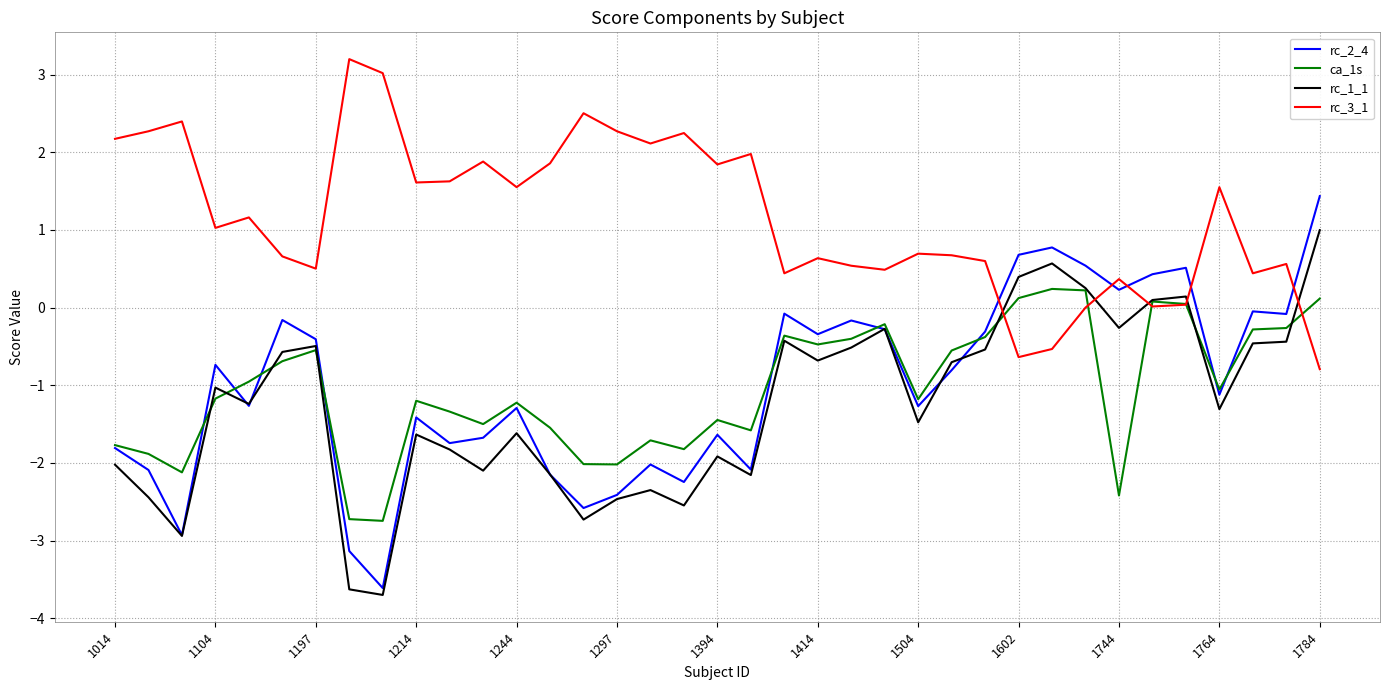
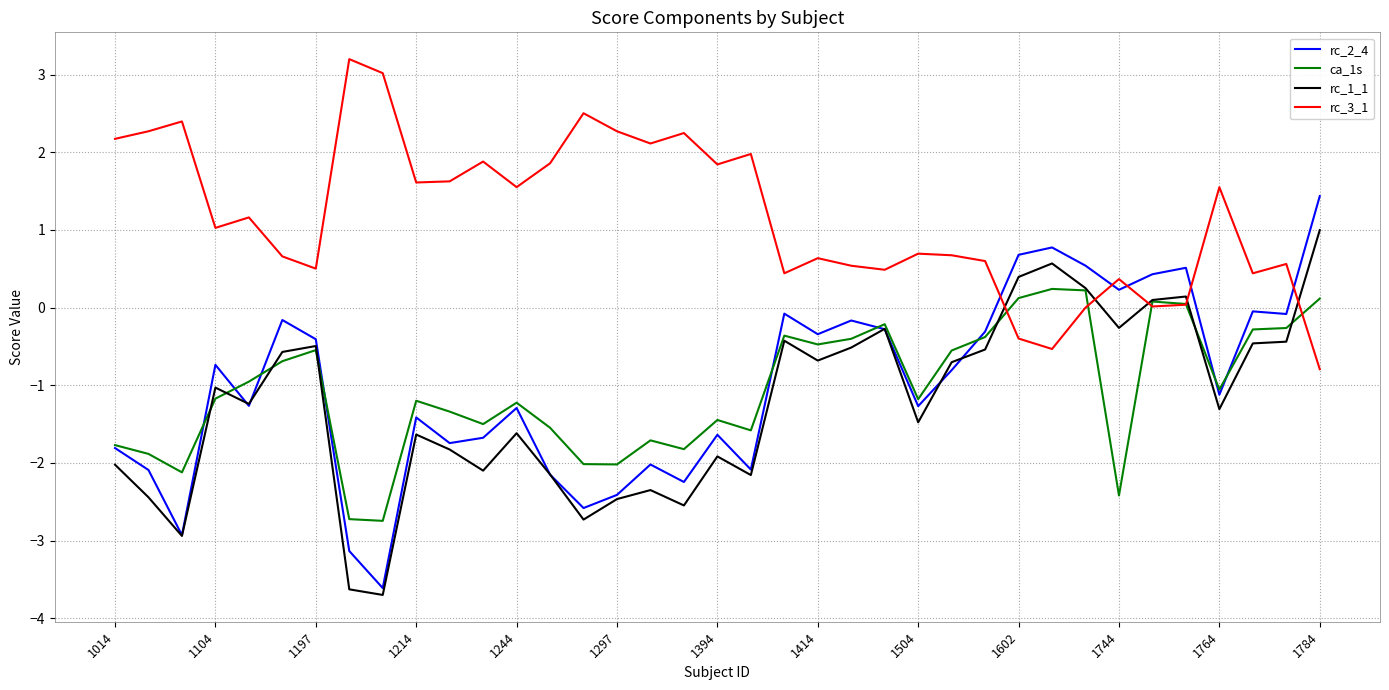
  {
    "rc_2_4": {
      "1014": -1.8,
      "1104": -0.7,
      "1197": -0.4,
      "1214": -1.4,
      "1244": -1.3,
      "1297": -2.4,
      "1394": -1.6,
      "1414": -0.3,
      "1504": -1.3,
      "1602": 0.7,
      "1744": 0.2,
      "1764": -1.1,
      "1784": 1.4
    },
    "ca_1s": {
      "1014": -1.8,
      "1104": -1.2,
      "1197": -0.5,
      "1214": -1.2,
      "1244": -1.2,
      "1297": -2.0,
      "1394": -1.4,
      "1414": -0.5,
      "1504": -1.2,
      "1602": 0.1,
      "1744": -2.4,
      "1764": -1.1,
      "1784": 0.1
    },
    "rc_1_1": {
      "1014": -2.0,
      "1104": -1.0,
      "1197": -0.5,
      "1214": -1.6,
      "1244": -1.6,
      "1297": -2.5,
      "1394": -1.9,
      "1414": -0.7,
      "1504": -1.5,
      "1602": 0.4,
      "1744": -0.3,
      "1764": -1.3,
      "1784": 1.0
    },
    "rc_3_1": {
      "1014": 2.2,
      "1104": 1.0,
      "1197": 0.5,
      "1214": 1.6,
      "1244": 1.6,
      "1297": 2.3,
      "1394": 1.8,
      "1414": 0.6,
      "1504": 0.7,
-     "1602": -0.6,
+     "1602": -0.4,
      "1744": 0.4,
      "1764": 1.5,
      "1784": -0.8
    }
  }
